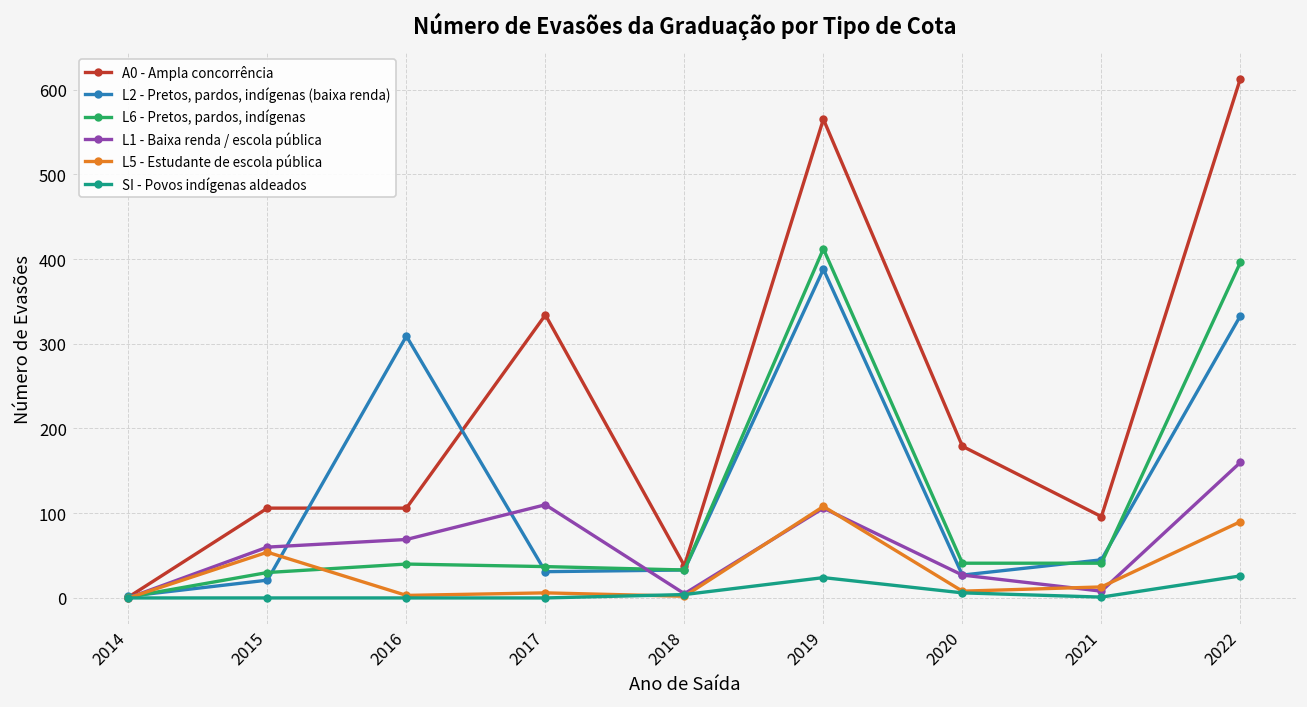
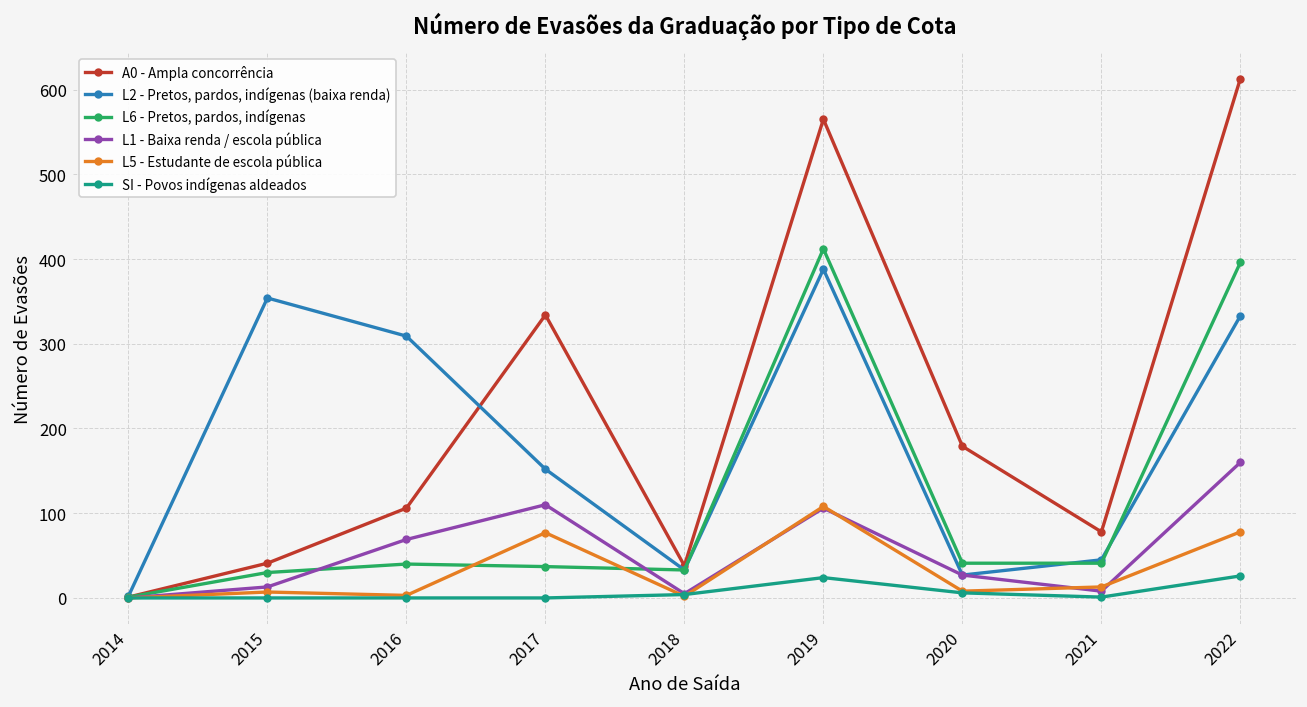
  {
    "A0 - Ampla concorrência": {
-     "2015": 110,
+     "2015": 40,
      "2016": 110,
      "2017": 330,
      "2018": 40,
      "2019": 570,
      "2020": 180,
-     "2021": 100,
+     "2021": 80,
      "2022": 610
    },
    "L2 - Pretos, pardos, indígenas (baixa renda)": {
-     "2015": 20,
+     "2015": 350,
      "2016": 310,
-     "2017": 30,
+     "2017": 150,
      "2019": 390,
      "2021": 50,
      "2022": 330
    },
    "L1 - Baixa renda / escola pública": {
-     "2015": 60,
+     "2015": 10,
      "2016": 70,
      "2017": 110,
      "2021": 10,
      "2022": 160
    },
    "L5 - Estudante de escola pública": {
-     "2015": 50,
-     "2017": 10,
+     "2015": 10,
+     "2017": 80,
      "2021": 10,
-     "2022": 90
+     "2022": 80
    }
  }
